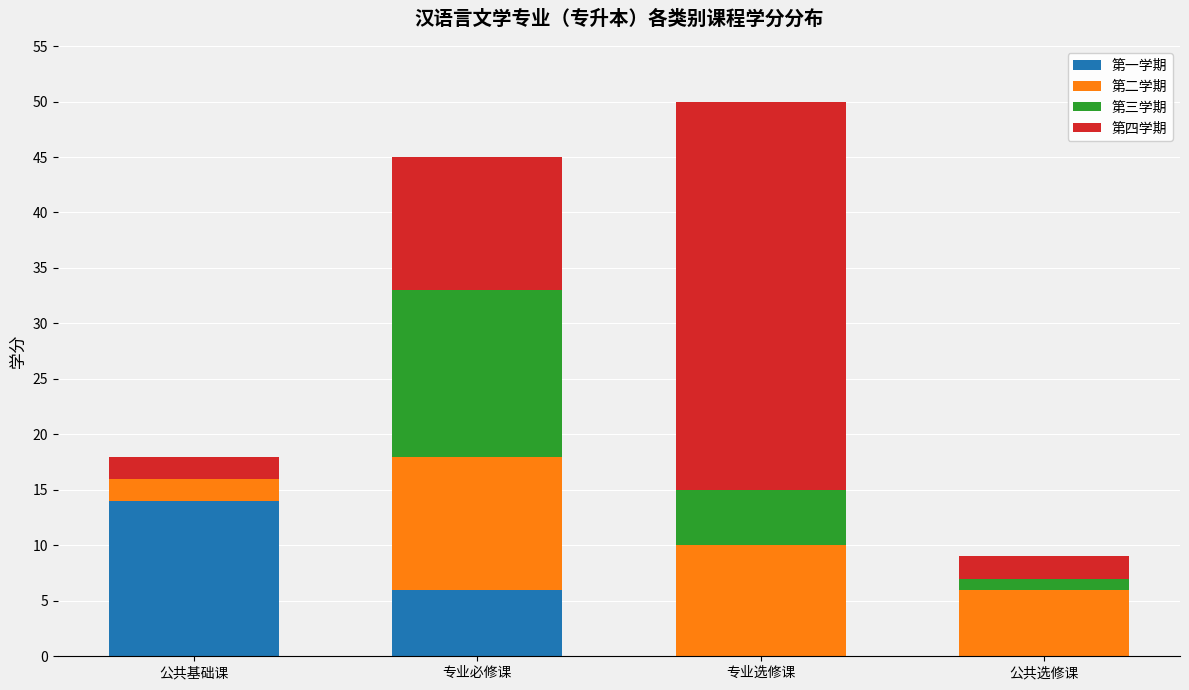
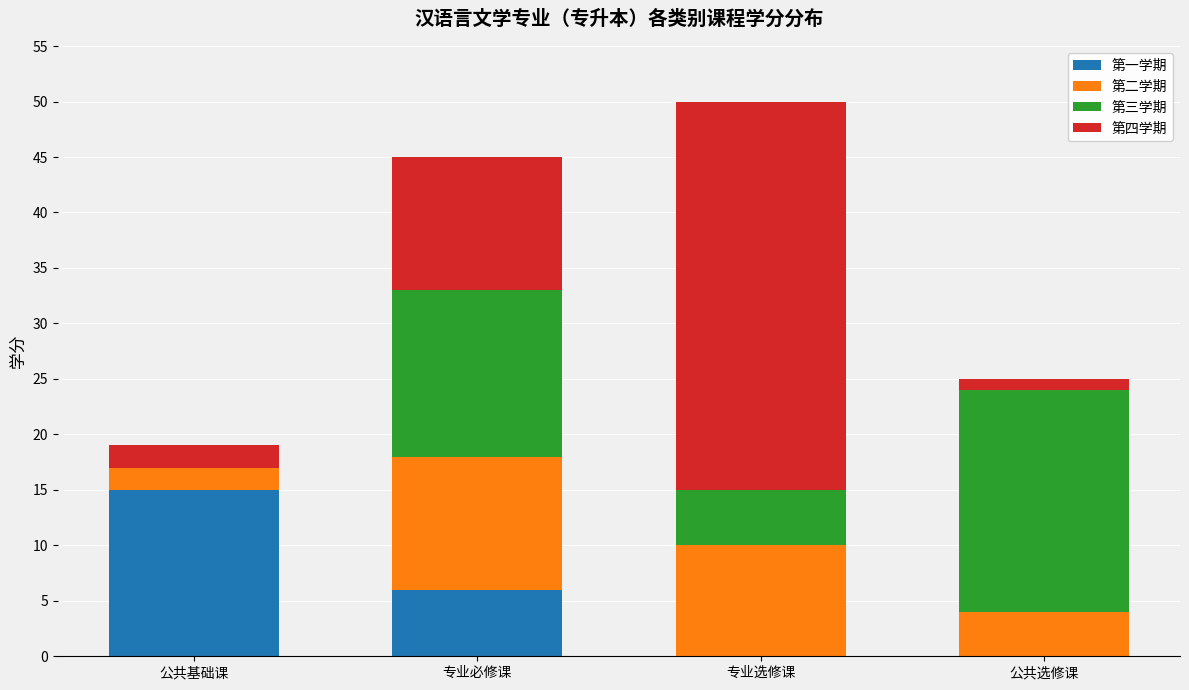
  {
    "第一学期": {
-     "公共基础课": 14,
+     "公共基础课": 15,
      "专业必修课": 6,
      "专业选修课": 0,
      "公共选修课": 0
    },
    "第二学期": {
      "公共基础课": 2,
      "专业必修课": 12,
      "专业选修课": 10,
-     "公共选修课": 6
+     "公共选修课": 4
    },
    "第三学期": {
      "公共基础课": 0,
      "专业必修课": 15,
      "专业选修课": 5,
-     "公共选修课": 1
+     "公共选修课": 20
    },
    "第四学期": {
      "公共基础课": 2,
      "专业必修课": 12,
      "专业选修课": 35,
-     "公共选修课": 2
+     "公共选修课": 1
    }
  }
